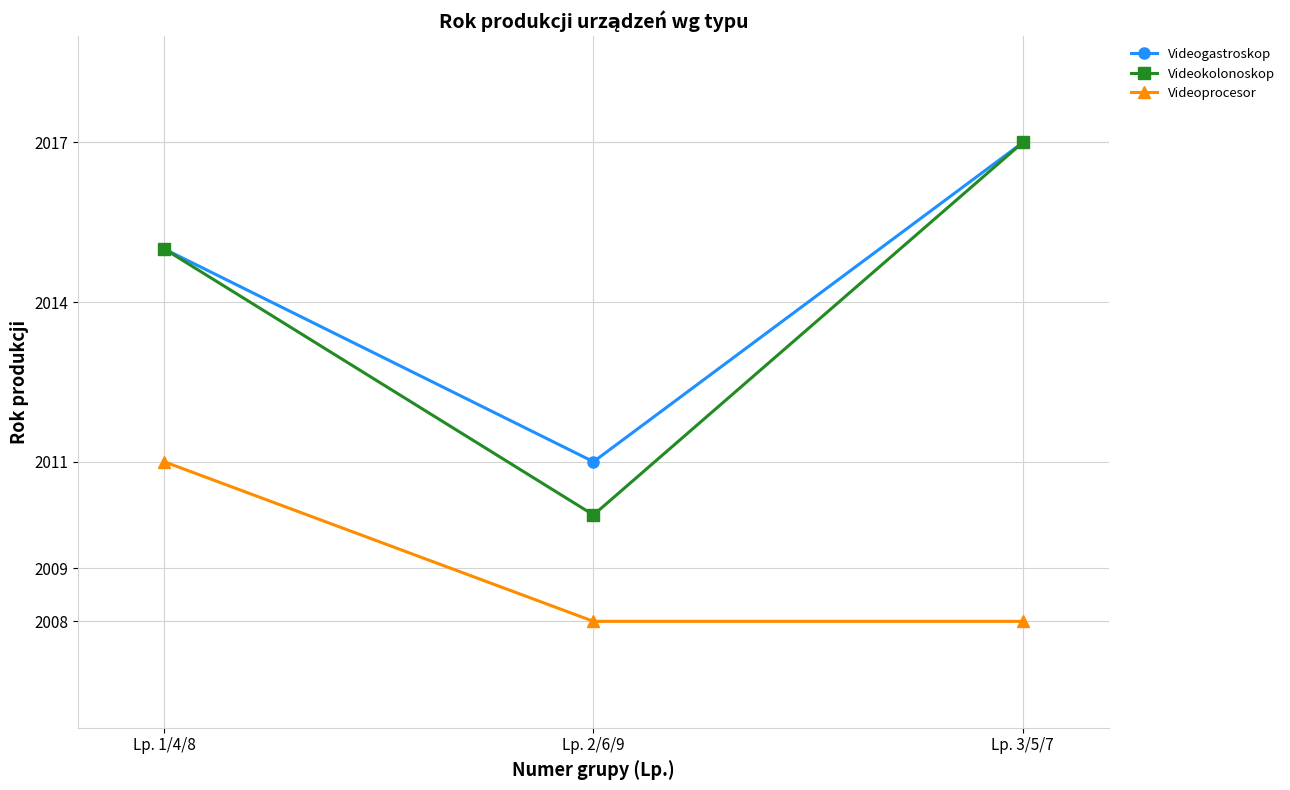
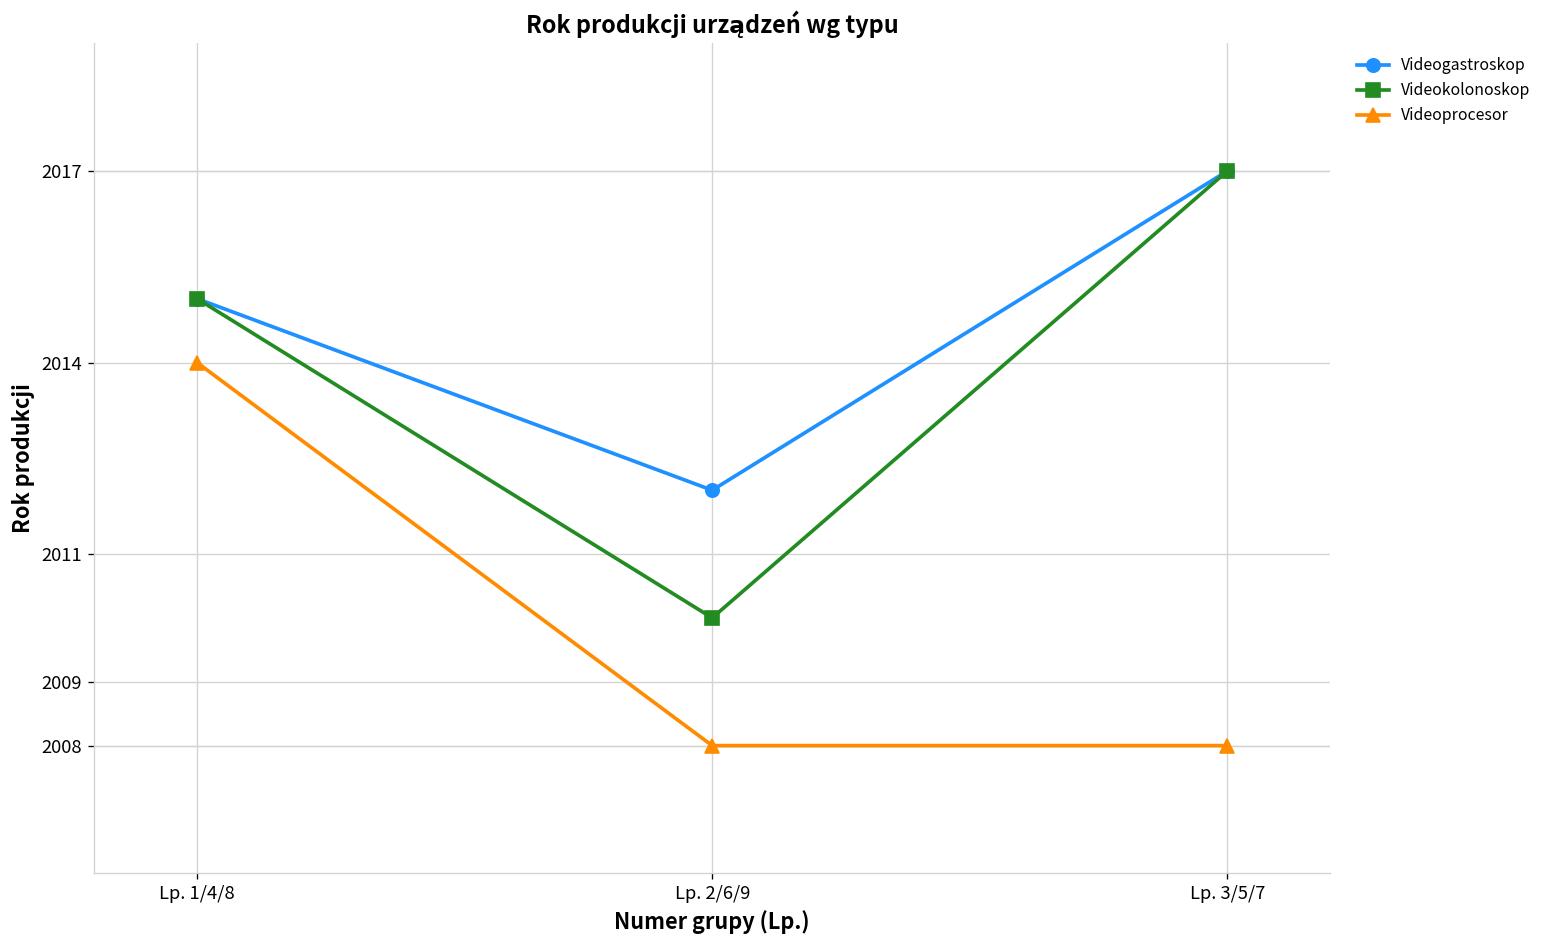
  {
    "Videogastroskop": {
-     "Lp. 2/6/9": 2011
+     "Lp. 2/6/9": 2012
    },
    "Videokolonoskop": {
      "Lp. 2/6/9": 2010
    },
    "Videoprocesor": {
-     "Lp. 1/4/8": 2011,
+     "Lp. 1/4/8": 2014,
      "Lp. 2/6/9": 2008,
      "Lp. 3/5/7": 2008
    }
  }
